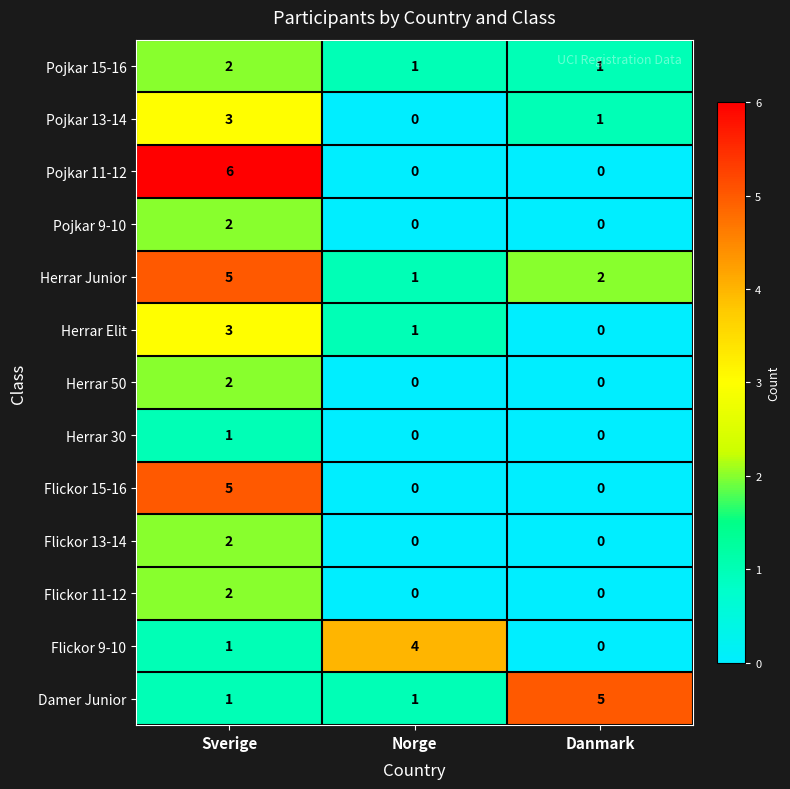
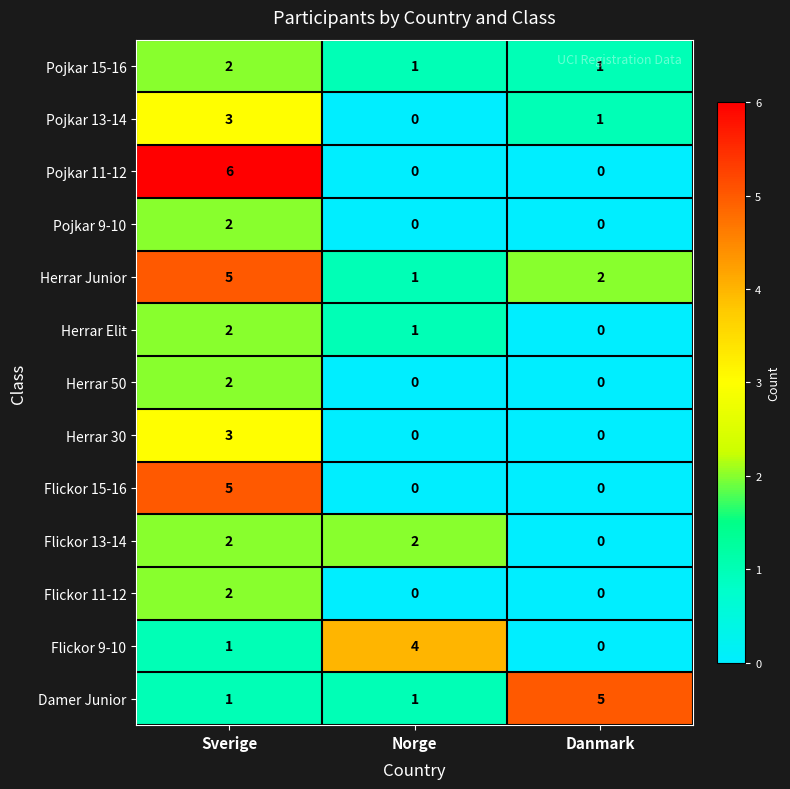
  {
    "Pojkar 15-16": {
      "Sverige": 2,
      "Norge": 1
    },
    "Pojkar 13-14": {
      "Sverige": 3,
      "Norge": 0,
      "Danmark": 1
    },
    "Pojkar 11-12": {
      "Sverige": 6,
      "Norge": 0,
      "Danmark": 0
    },
    "Pojkar 9-10": {
      "Sverige": 2,
      "Norge": 0,
      "Danmark": 0
    },
    "Herrar Junior": {
      "Sverige": 5,
      "Norge": 1,
      "Danmark": 2
    },
    "Herrar Elit": {
-     "Sverige": 3,
+     "Sverige": 2,
      "Norge": 1,
      "Danmark": 0
    },
    "Herrar 50": {
      "Sverige": 2,
      "Norge": 0,
      "Danmark": 0
    },
    "Herrar 30": {
-     "Sverige": 1,
+     "Sverige": 3,
      "Norge": 0,
      "Danmark": 0
    },
    "Flickor 15-16": {
      "Sverige": 5,
      "Norge": 0,
      "Danmark": 0
    },
    "Flickor 13-14": {
      "Sverige": 2,
-     "Norge": 0,
+     "Norge": 2,
      "Danmark": 0
    },
    "Flickor 11-12": {
      "Sverige": 2,
      "Norge": 0,
      "Danmark": 0
    },
    "Flickor 9-10": {
      "Sverige": 1,
      "Norge": 4,
      "Danmark": 0
    },
    "Damer Junior": {
      "Sverige": 1,
      "Norge": 1,
      "Danmark": 5
    }
  }
